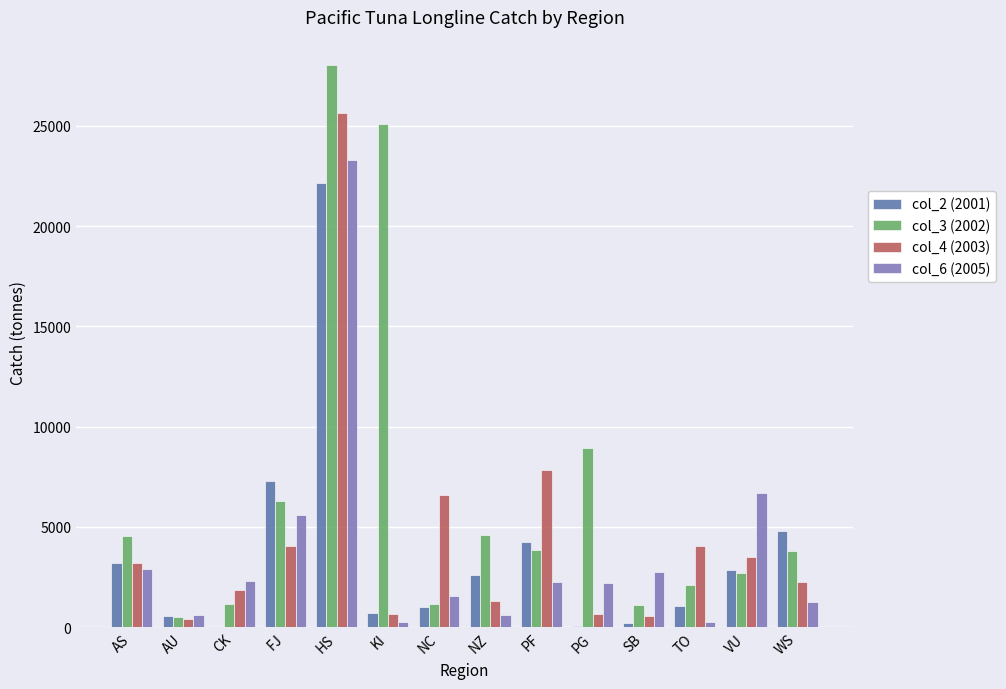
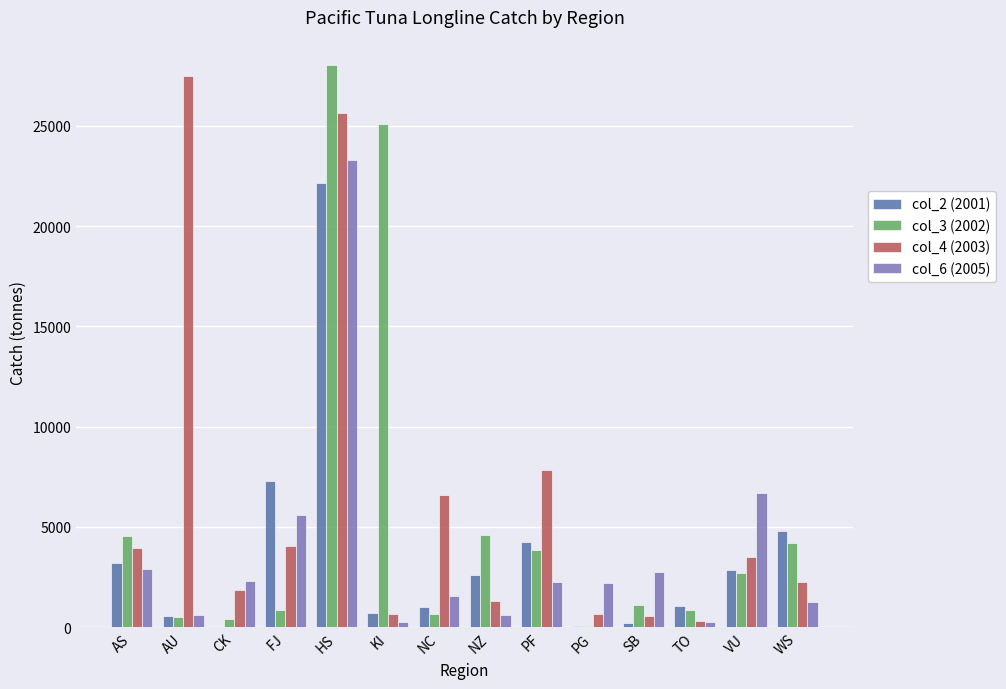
  {
    "col_3 (2002)": {
      "AS": 4600,
      "AU": 500,
-     "CK": 1100,
-     "FJ": 6300,
+     "CK": 400,
+     "FJ": 900,
      "HS": 28000,
      "KI": 25100,
-     "NC": 1200,
+     "NC": 700,
      "NZ": 4600,
      "PF": 3800,
-     "PG": 8900,
+     "PG": 100,
      "SB": 1100,
-     "TO": 2100,
+     "TO": 800,
      "VU": 2700,
-     "WS": 3800
+     "WS": 4200
    },
    "col_4 (2003)": {
-     "AS": 3200,
-     "AU": 400,
+     "AS": 3900,
+     "AU": 27500,
      "CK": 1900,
      "FJ": 4100,
      "HS": 25700,
      "KI": 700,
      "NC": 6600,
      "NZ": 1300,
      "PF": 7800,
      "PG": 600,
      "SB": 500,
-     "TO": 4100,
+     "TO": 300,
      "VU": 3500,
      "WS": 2300
    }
  }
